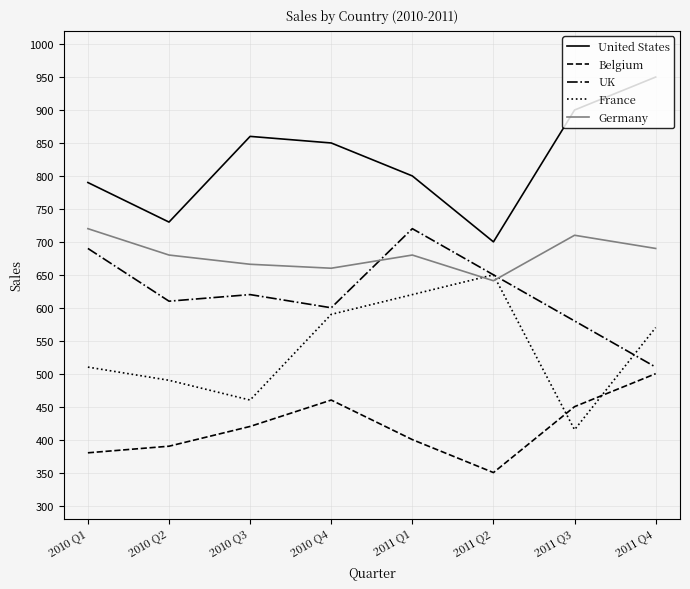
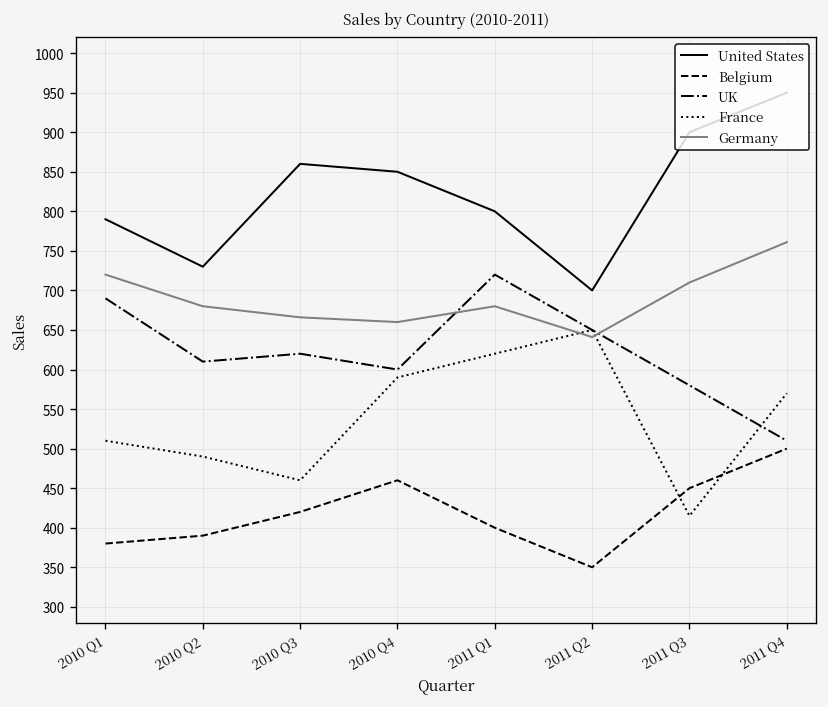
  {
    "Germany": {
      "2010 Q1": 720,
      "2010 Q2": 680,
      "2010 Q3": 670,
      "2010 Q4": 660,
      "2011 Q1": 680,
      "2011 Q2": 640,
      "2011 Q3": 710,
-     "2011 Q4": 690
+     "2011 Q4": 760
    }
  }
